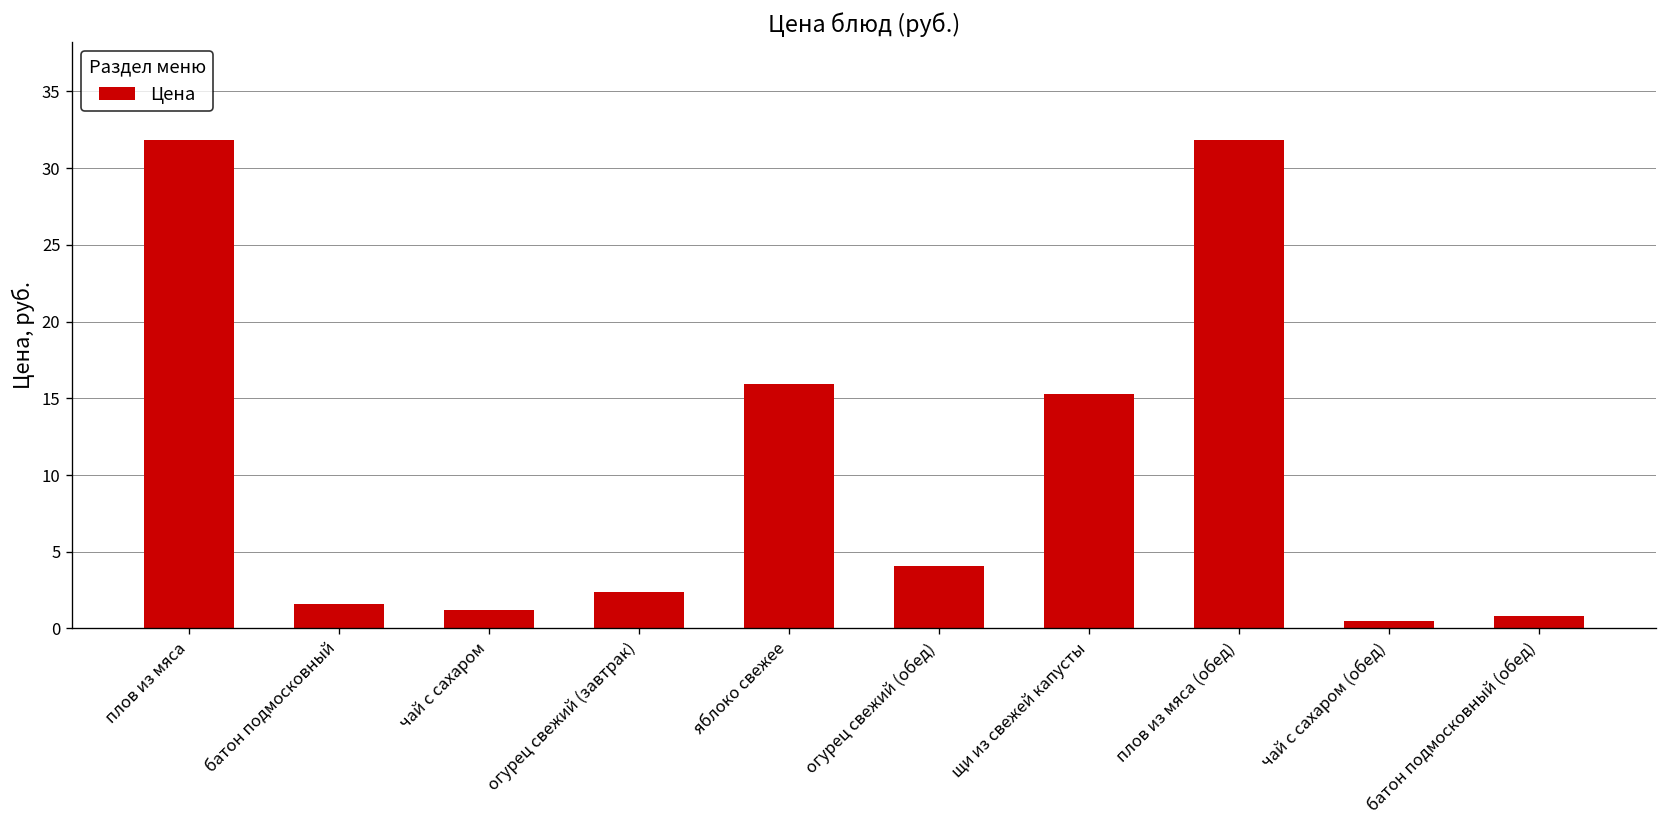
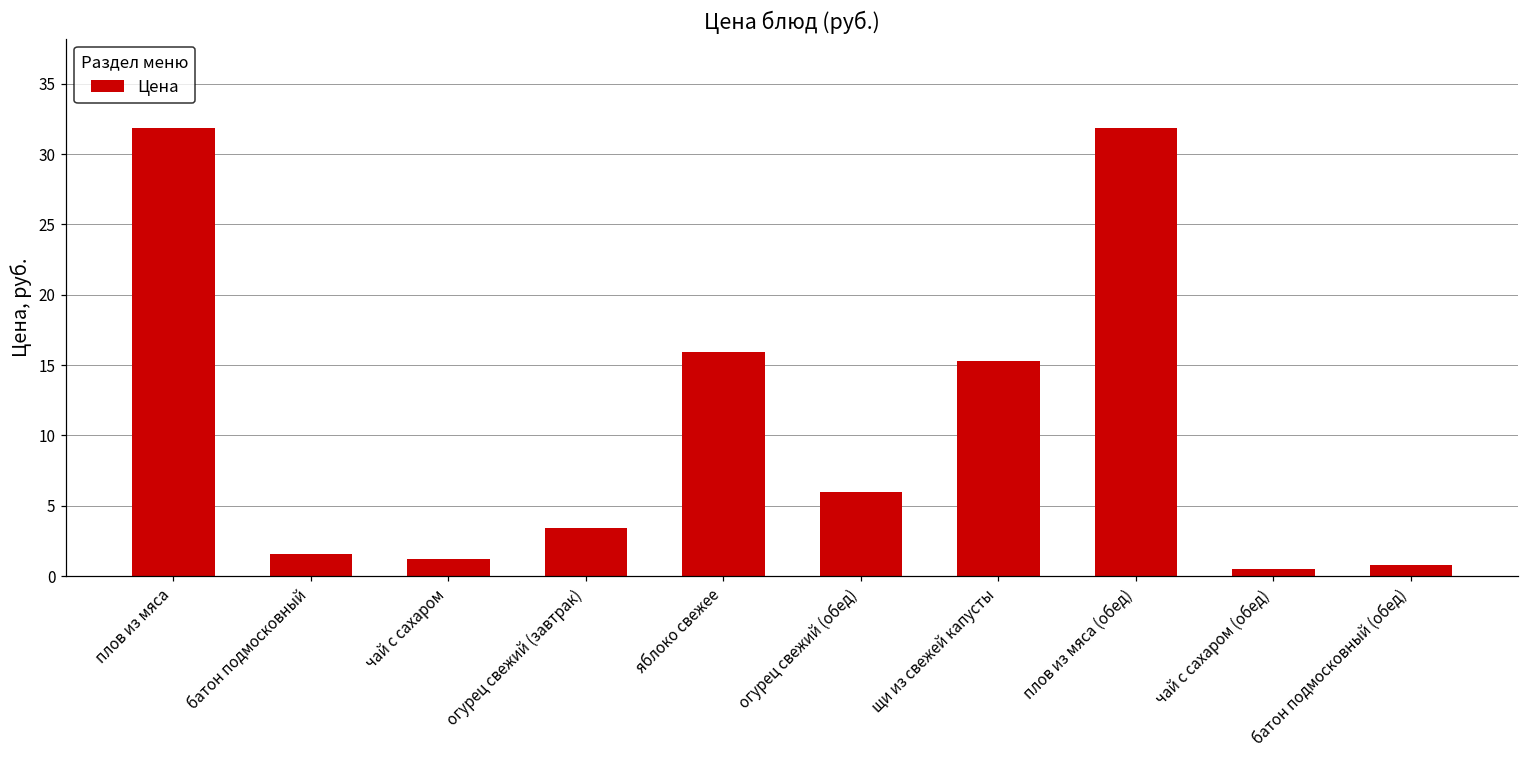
  {
    "плов из мяса": 31.8,
    "батон подмосковный": 1.6,
    "чай с сахаром": 1.2,
-   "огурец свежий (завтрак)": 2.4,
+   "огурец свежий (завтрак)": 3.4,
    "яблоко свежее": 16.0,
-   "огурец свежий (обед)": 4.1,
+   "огурец свежий (обед)": 6.0,
    "щи из свежей капусты": 15.3,
    "плов из мяса (обед)": 31.8,
    "чай с сахаром (обед)": 0.5,
    "батон подмосковный (обед)": 0.8
  }
